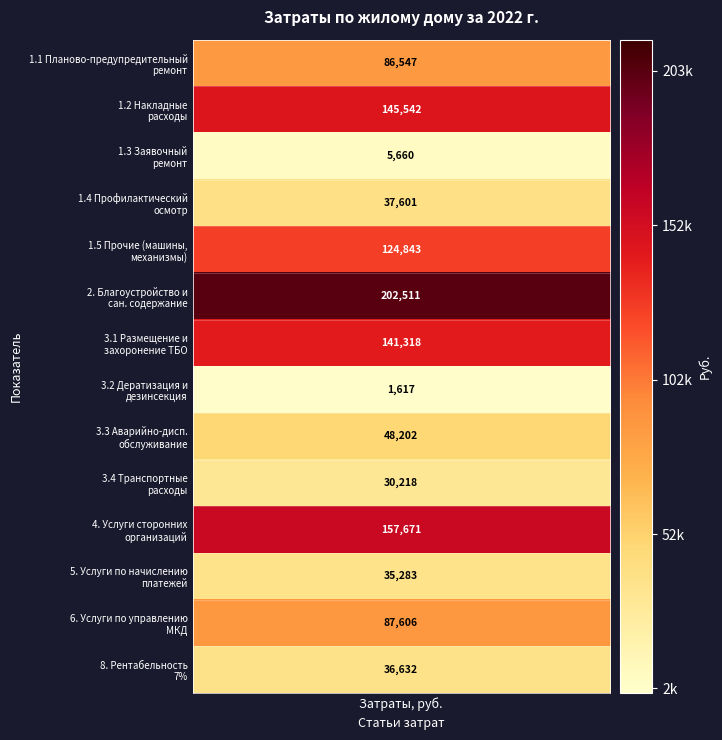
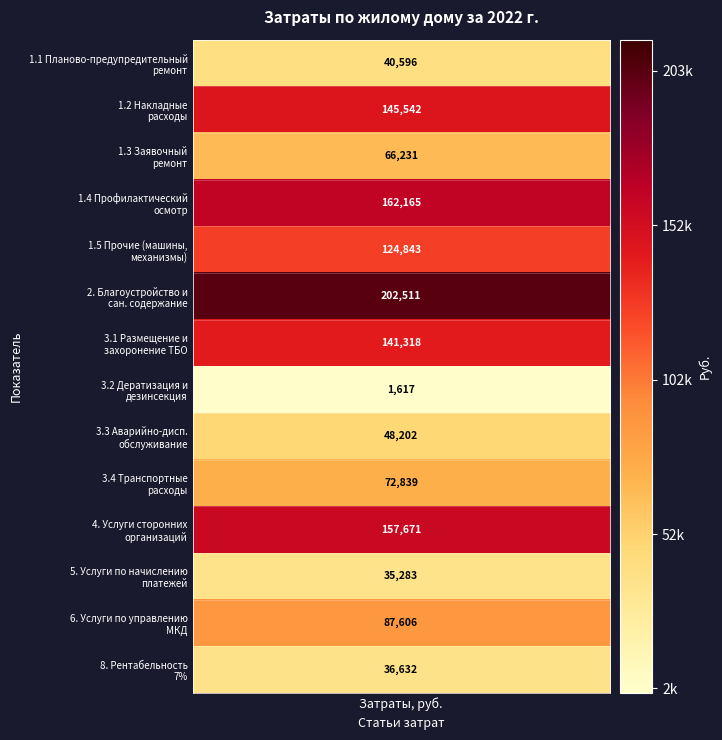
  {
    "1.1 Планово-предупредительный ремонт": {
-     "Затраты, руб.": "86,547"
+     "Затраты, руб.": "40,596"
    },
    "1.2 Накладные расходы": {
      "Затраты, руб.": "145,542"
    },
    "1.3 Заявочный ремонт": {
-     "Затраты, руб.": "5,660"
+     "Затраты, руб.": "66,231"
    },
    "1.4 Профилактический осмотр": {
-     "Затраты, руб.": "37,601"
+     "Затраты, руб.": "162,165"
    },
    "1.5 Прочие (машины, механизмы)": {
      "Затраты, руб.": "124,843"
    },
    "2. Благоустройство и сан. содержание": {
      "Затраты, руб.": "202,511"
    },
    "3.1 Размещение и захоронение ТБО": {
      "Затраты, руб.": "141,318"
    },
    "3.2 Дератизация и дезинсекция": {
      "Затраты, руб.": "1,617"
    },
    "3.3 Аварийно-дисп. обслуживание": {
      "Затраты, руб.": "48,202"
    },
    "3.4 Транспортные расходы": {
-     "Затраты, руб.": "30,218"
+     "Затраты, руб.": "72,839"
    },
    "4. Услуги сторонних организаций": {
      "Затраты, руб.": "157,671"
    },
    "5. Услуги по начислению платежей": {
      "Затраты, руб.": "35,283"
    },
    "6. Услуги по управлению МКД": {
      "Затраты, руб.": "87,606"
    },
    "8. Рентабельность 7%": {
      "Затраты, руб.": "36,632"
    }
  }
